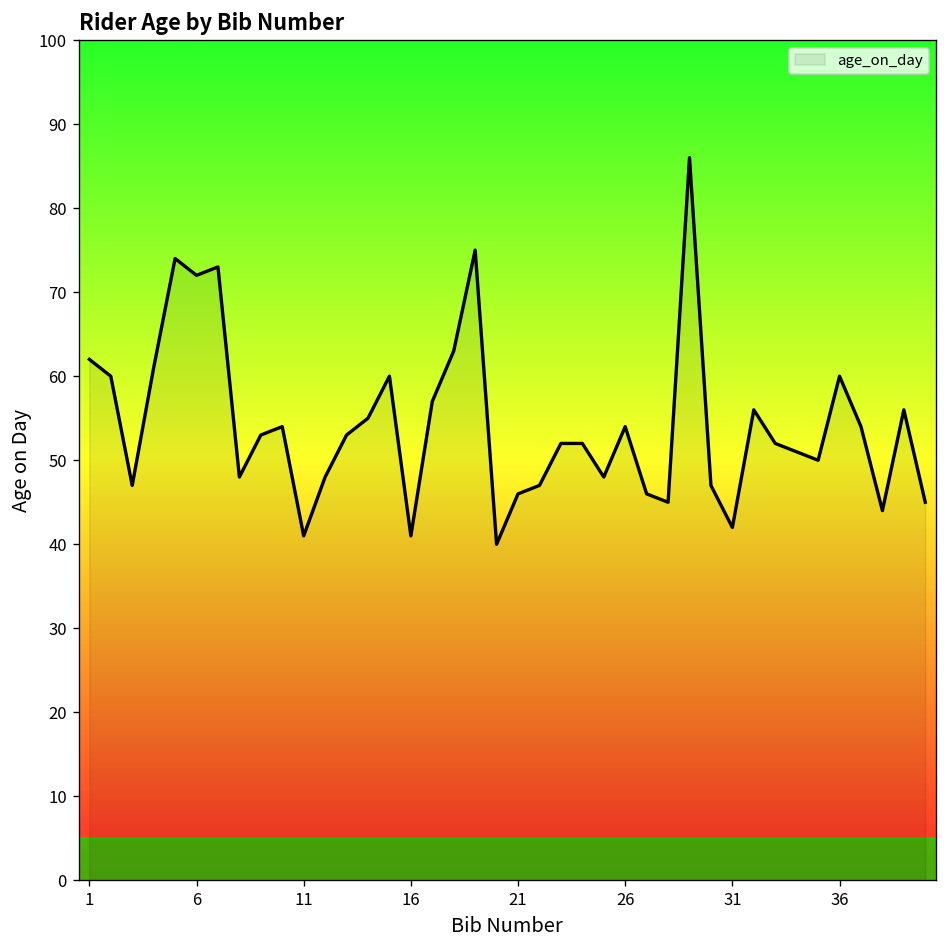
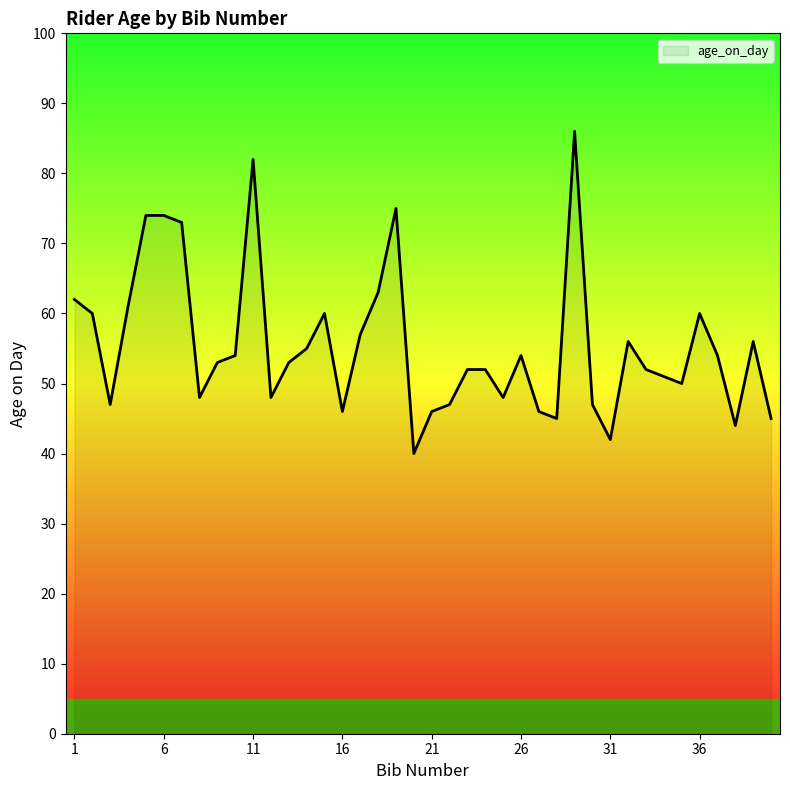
  {
    "1": 62,
-   "6": 72,
-   "11": 41,
-   "16": 41,
+   "6": 74,
+   "11": 82,
+   "16": 46,
    "21": 46,
    "26": 54,
    "31": 42,
    "36": 60
  }
